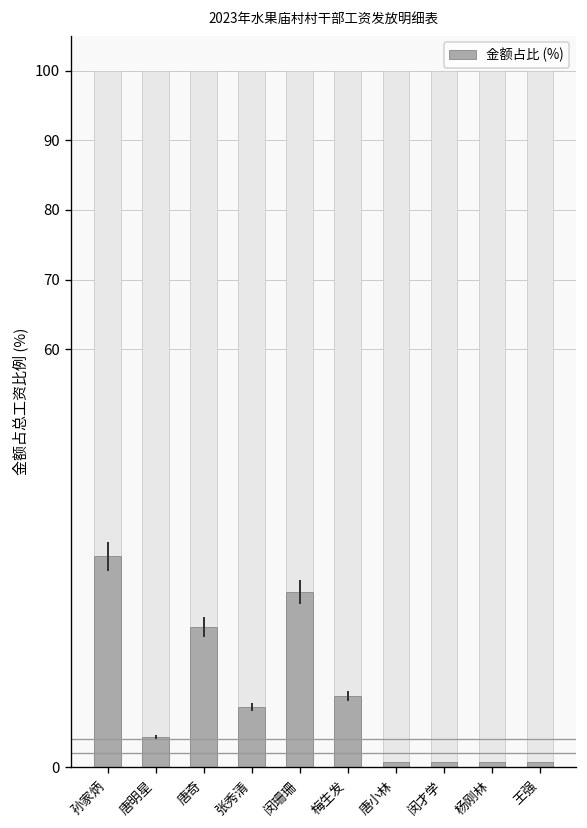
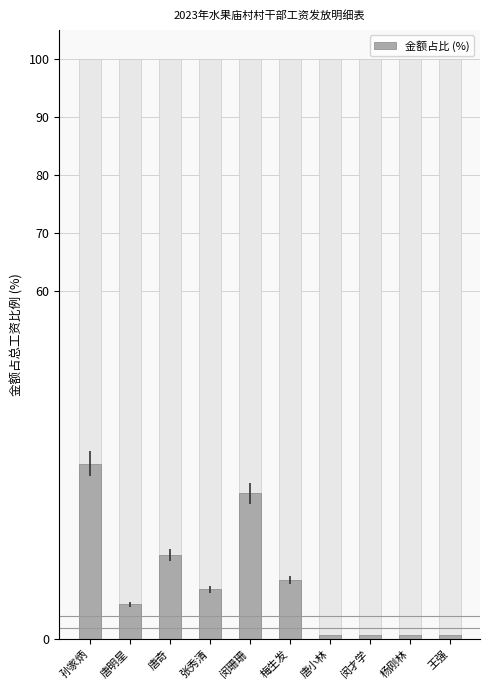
  {
    "金额占比 (%)": {
-     "唐明星": 4,
-     "唐奇": 20
+     "唐明星": 6,
+     "唐奇": 15
    }
  }
